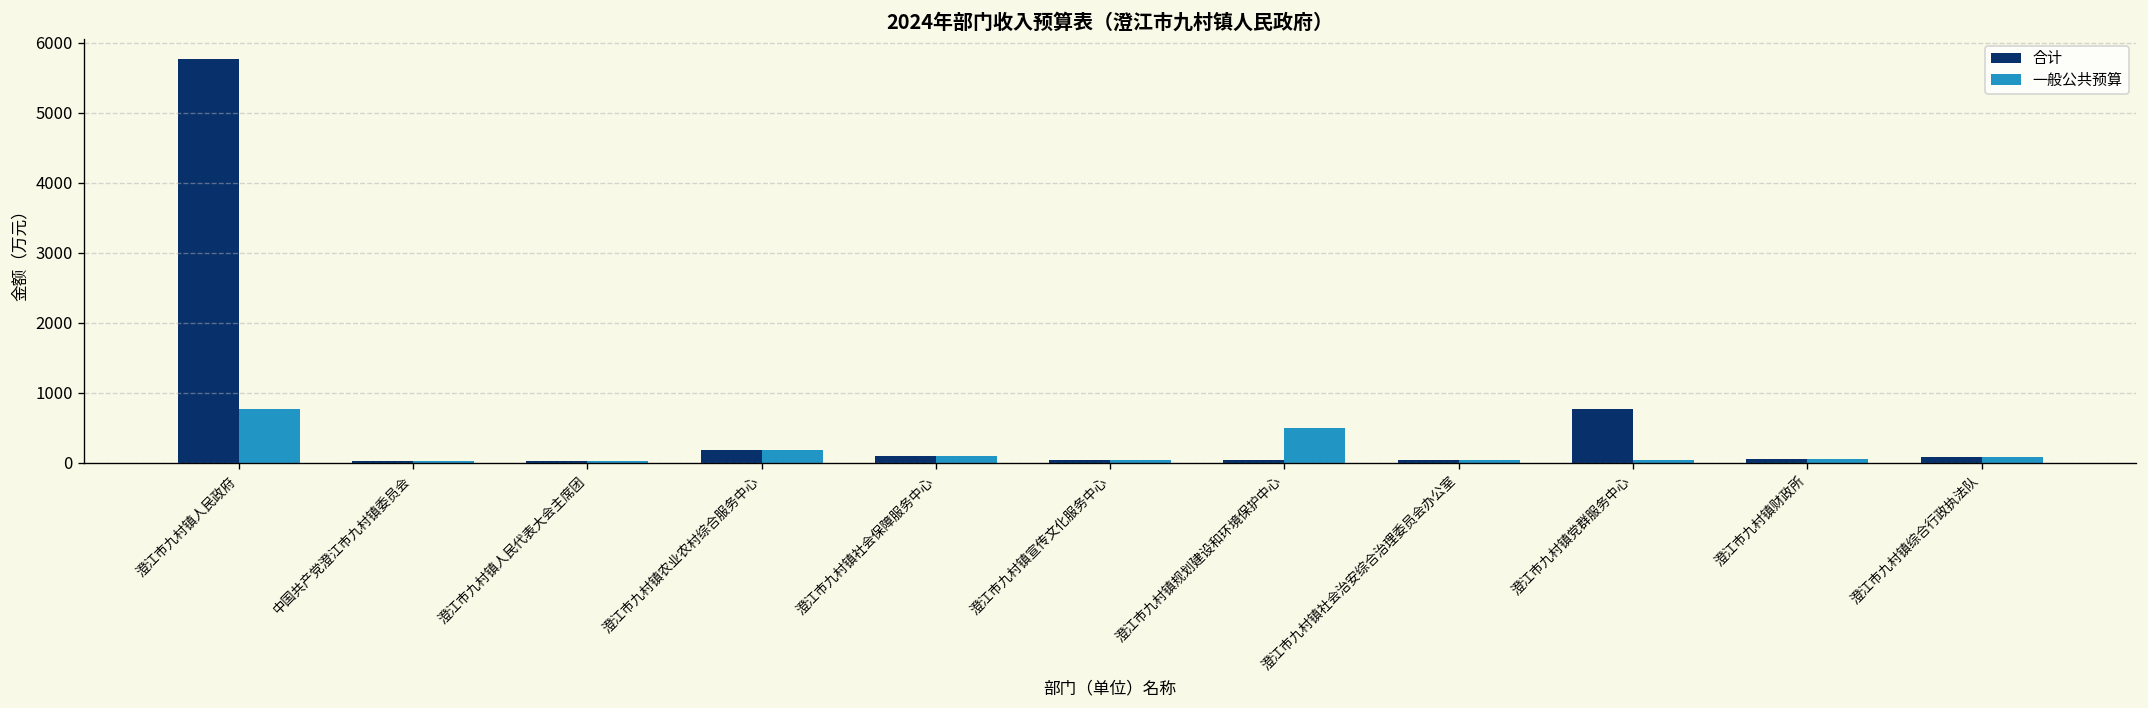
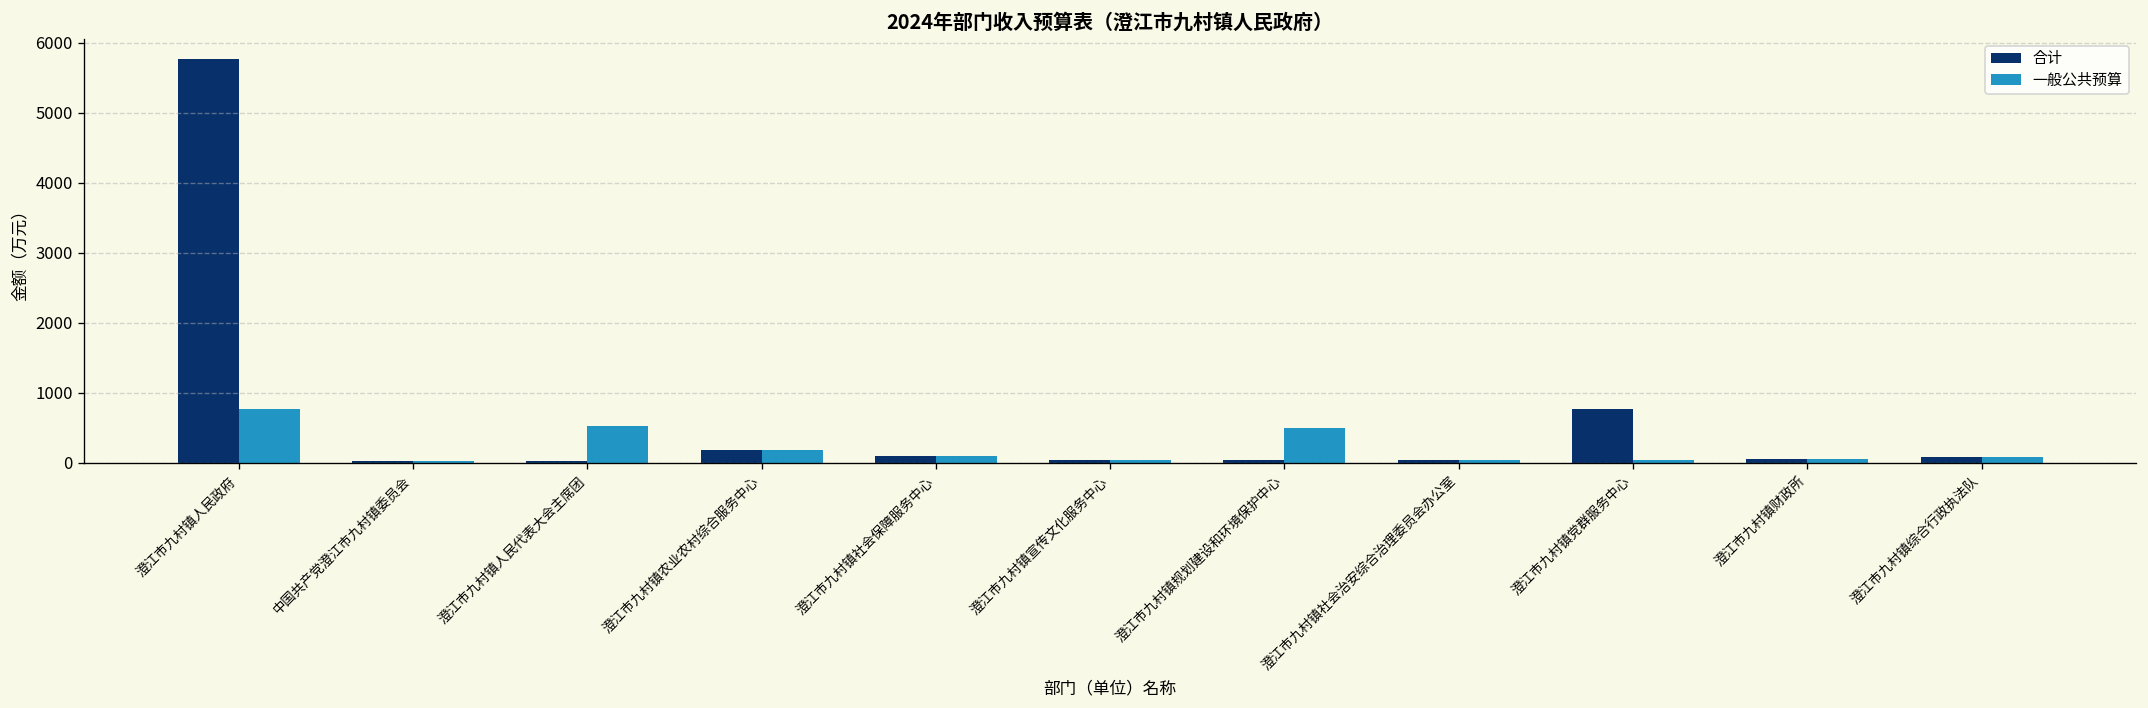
  {
    "合计": {
      "澄江市九村镇人民政府": 5800,
      "澄江市九村镇农业农村综合服务中心": 200,
      "澄江市九村镇社会保障服务中心": 100,
      "澄江市九村镇党群服务中心": 800,
      "澄江市九村镇财政所": 100,
      "澄江市九村镇综合行政执法队": 100
    },
    "一般公共预算": {
      "澄江市九村镇人民政府": 800,
-     "澄江市九村镇人民代表大会主席团": 0,
+     "澄江市九村镇人民代表大会主席团": 500,
      "澄江市九村镇农业农村综合服务中心": 200,
      "澄江市九村镇社会保障服务中心": 100,
      "澄江市九村镇规划建设和环境保护中心": 500,
      "澄江市九村镇财政所": 100,
      "澄江市九村镇综合行政执法队": 100
    }
  }
